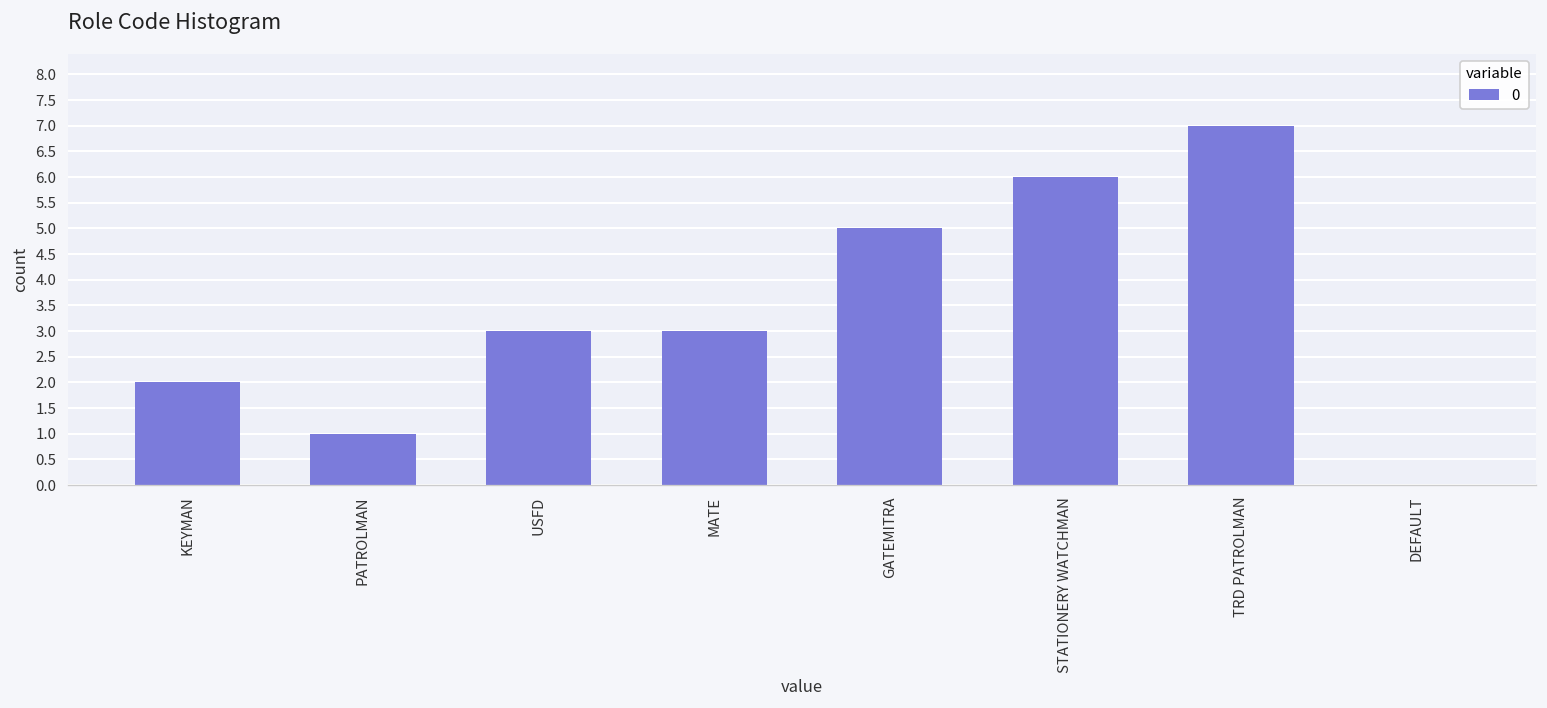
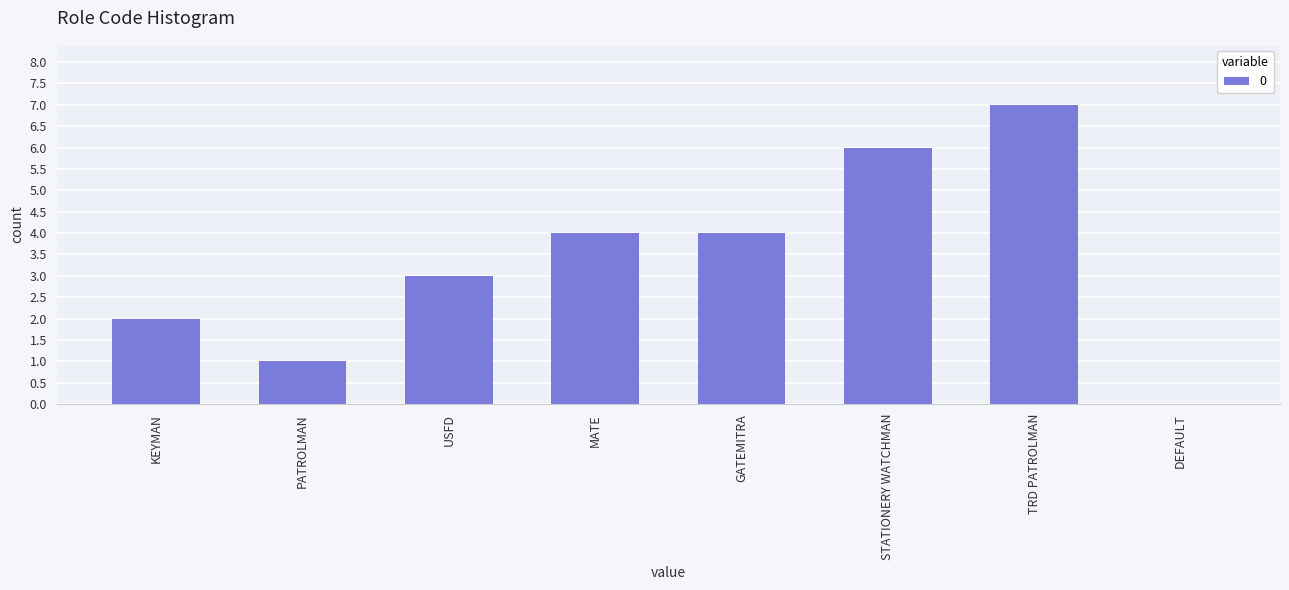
  {
    "KEYMAN": 2,
    "PATROLMAN": 1,
    "USFD": 3,
-   "MATE": 3,
-   "GATEMITRA": 5,
+   "MATE": 4,
+   "GATEMITRA": 4,
    "STATIONERY WATCHMAN": 6,
    "TRD PATROLMAN": 7,
    "DEFAULT": 0
  }
